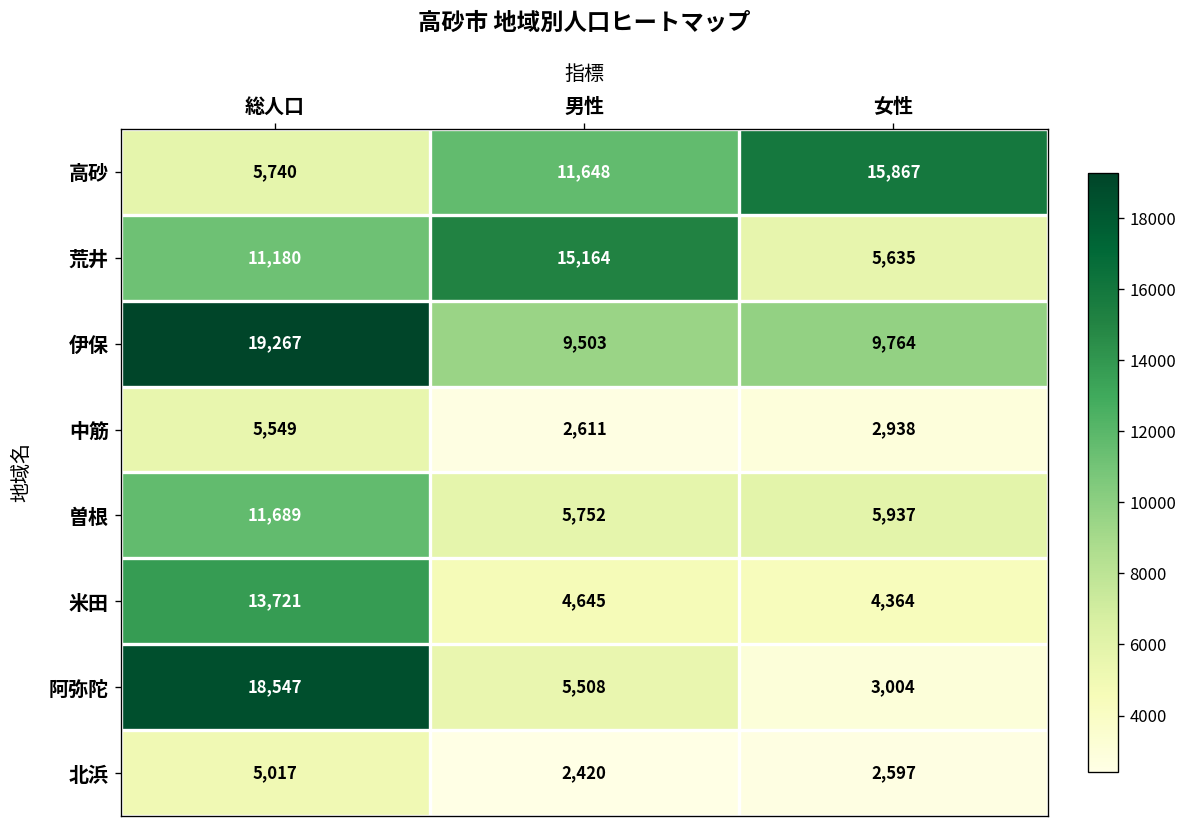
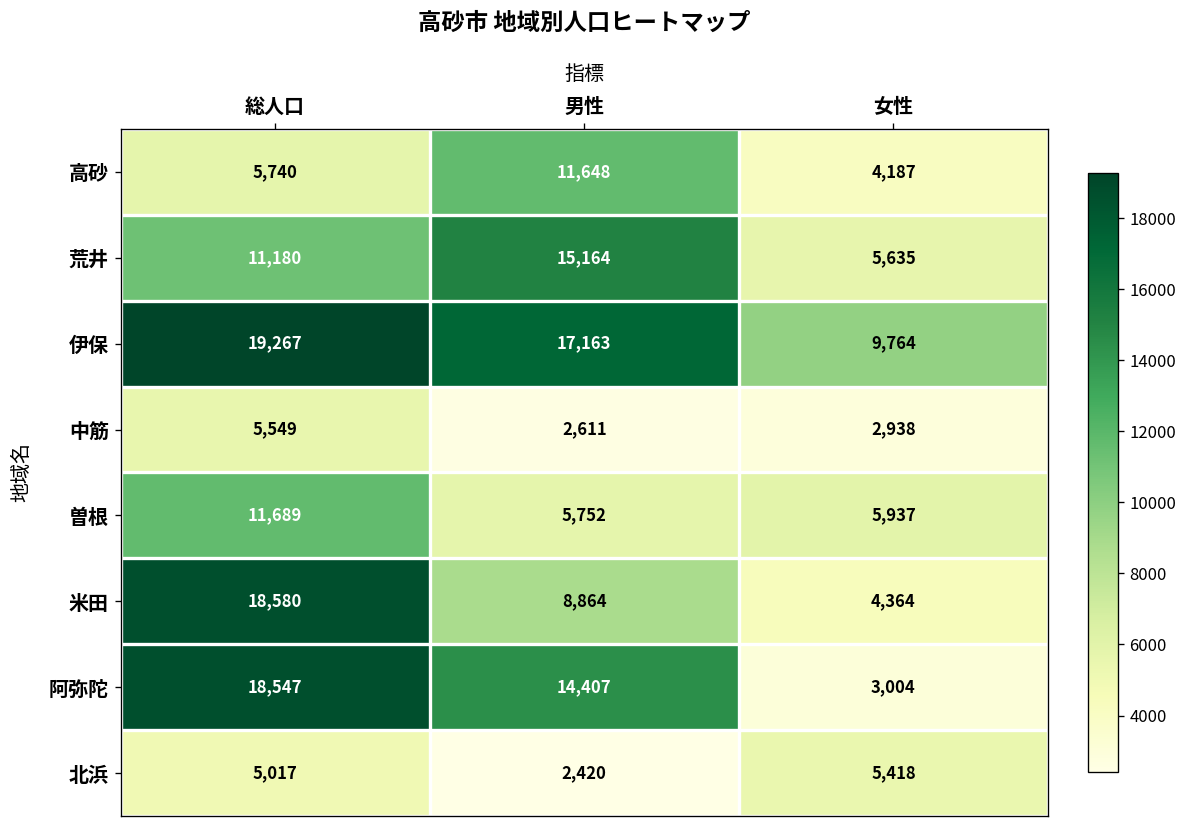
  {
    "高砂": {
      "総人口": "5,740",
      "男性": "11,648",
-     "女性": "15,867"
+     "女性": "4,187"
    },
    "荒井": {
      "総人口": "11,180",
      "男性": "15,164",
      "女性": "5,635"
    },
    "伊保": {
      "総人口": "19,267",
-     "男性": "9,503",
+     "男性": "17,163",
      "女性": "9,764"
    },
    "中筋": {
      "総人口": "5,549",
      "男性": "2,611",
      "女性": "2,938"
    },
    "曽根": {
      "総人口": "11,689",
      "男性": "5,752",
      "女性": "5,937"
    },
    "米田": {
-     "総人口": "13,721",
-     "男性": "4,645",
+     "総人口": "18,580",
+     "男性": "8,864",
      "女性": "4,364"
    },
    "阿弥陀": {
      "総人口": "18,547",
-     "男性": "5,508",
+     "男性": "14,407",
      "女性": "3,004"
    },
    "北浜": {
      "総人口": "5,017",
      "男性": "2,420",
-     "女性": "2,597"
+     "女性": "5,418"
    }
  }
